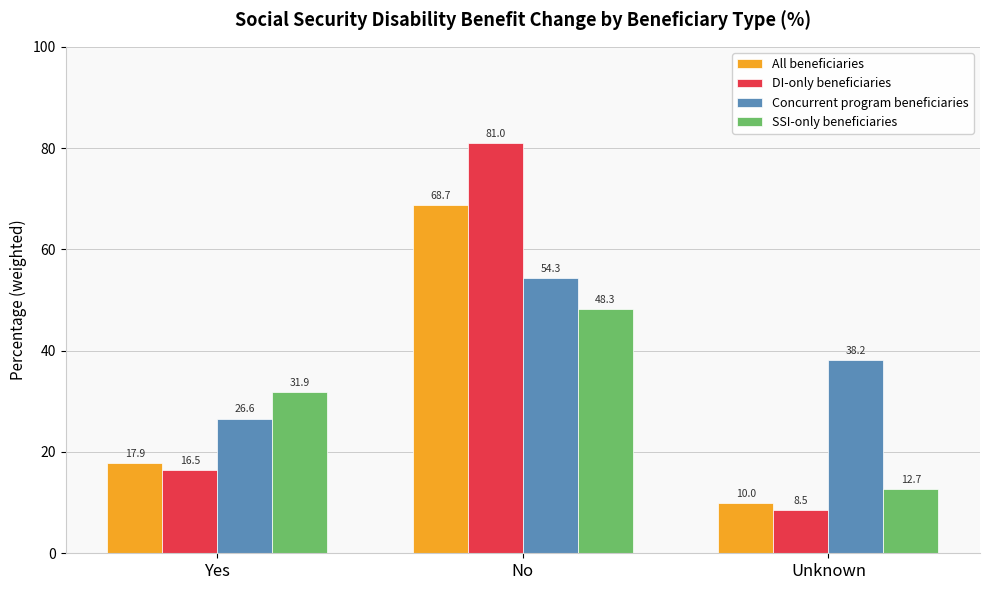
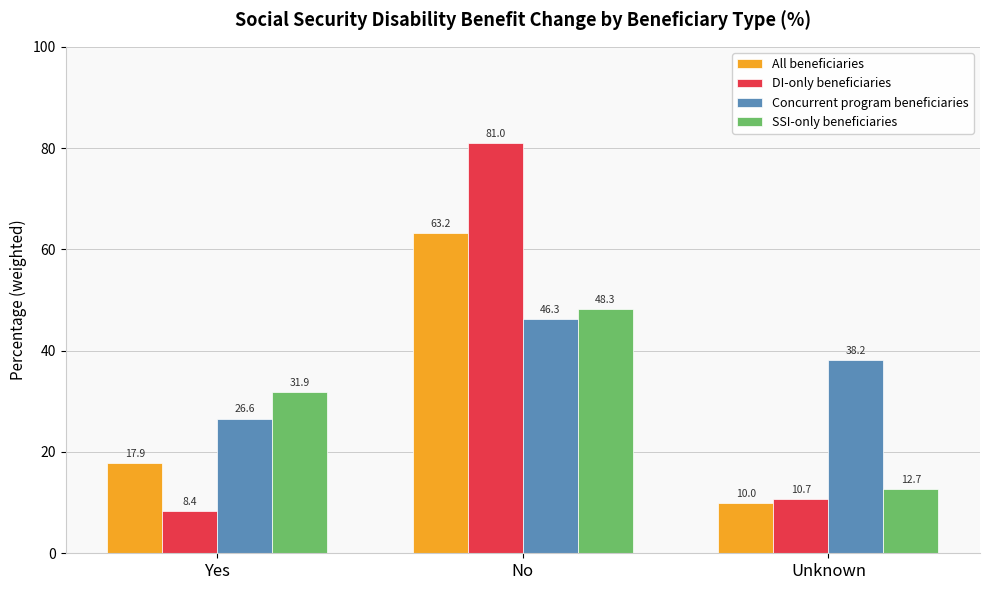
  {
    "All beneficiaries": {
      "Yes": 17.9,
-     "No": 68.7,
+     "No": 63.2,
      "Unknown": 10.0
    },
    "DI-only beneficiaries": {
-     "Yes": 16.5,
+     "Yes": 8.4,
      "No": 81.0,
-     "Unknown": 8.5
+     "Unknown": 10.7
    },
    "Concurrent program beneficiaries": {
      "Yes": 26.6,
-     "No": 54.3,
+     "No": 46.3,
      "Unknown": 38.2
    },
    "SSI-only beneficiaries": {
      "Yes": 31.9,
      "No": 48.3,
      "Unknown": 12.7
    }
  }
